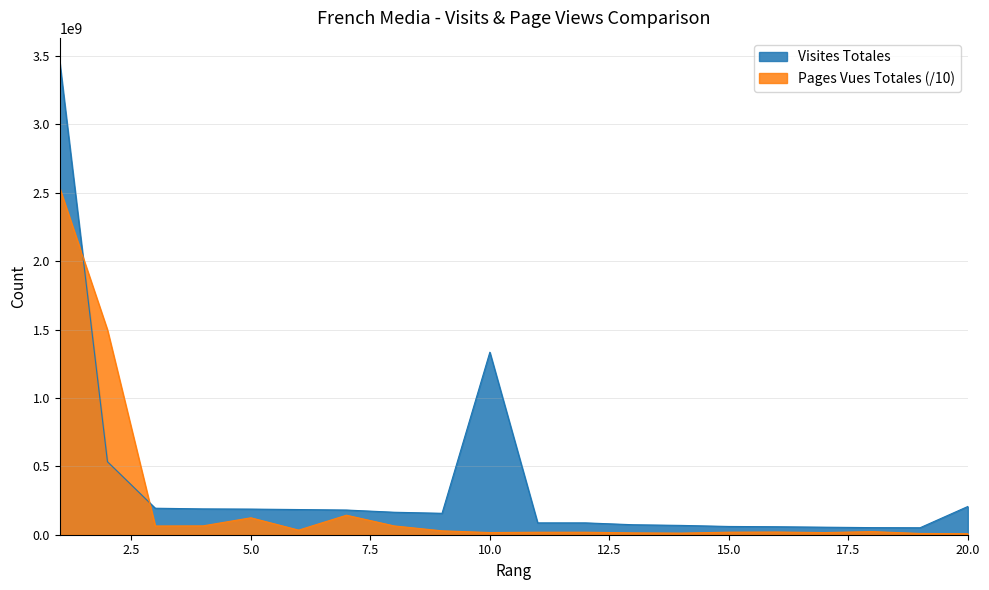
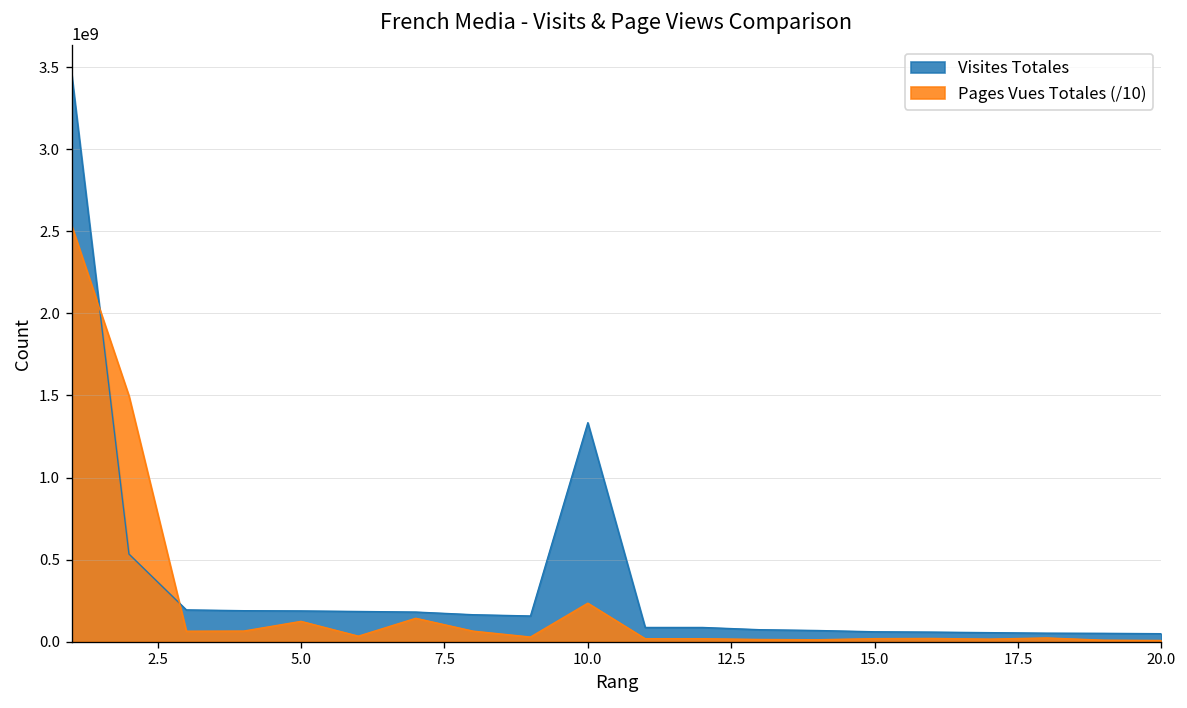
  {
    "Visites Totales": {
      "5.0": 190000000,
      "10.0": 1330000000,
      "15.0": 60000000,
-     "20.0": 210000000
+     "20.0": 50000000
    },
    "Pages Vues Totales (/10)": {
      "5.0": 120000000,
-     "10.0": 20000000,
+     "10.0": 230000000,
      "15.0": 20000000,
      "20.0": 10000000
    }
  }
